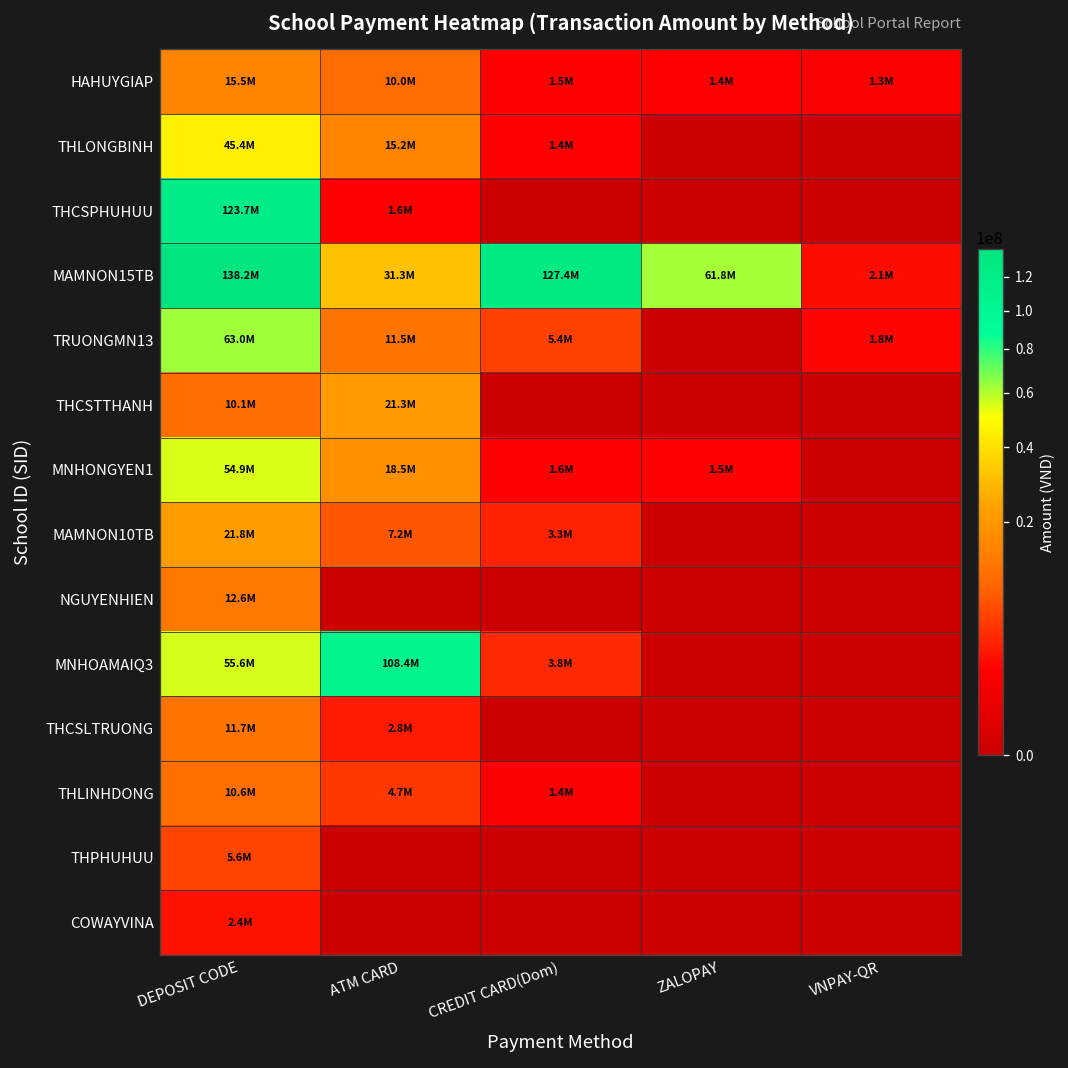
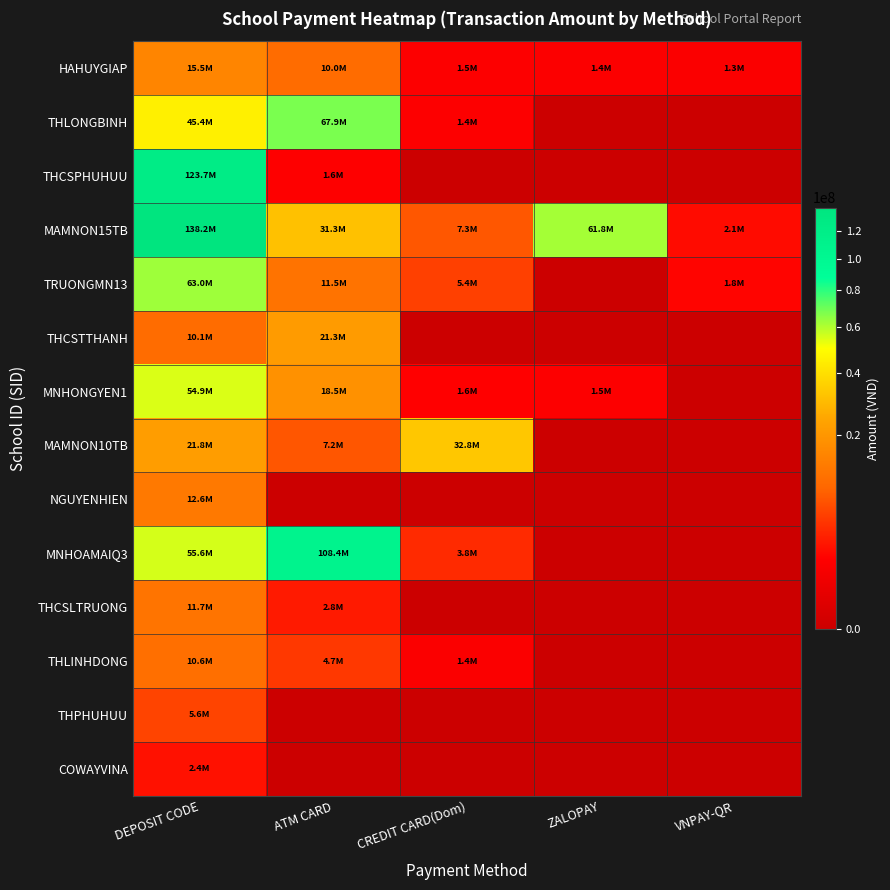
  {
    "HAHUYGIAP": {
      "DEPOSIT CODE": "15.5M",
      "ATM CARD": "10.0M",
      "CREDIT CARD(Dom)": "1.5M",
      "ZALOPAY": "1.4M",
      "VNPAY-QR": "1.3M"
    },
    "THLONGBINH": {
      "DEPOSIT CODE": "45.4M",
-     "ATM CARD": "15.2M",
+     "ATM CARD": "67.9M",
      "CREDIT CARD(Dom)": "1.4M"
    },
    "THCSPHUHUU": {
      "DEPOSIT CODE": "123.7M",
      "ATM CARD": "1.6M"
    },
    "MAMNON15TB": {
      "DEPOSIT CODE": "138.2M",
      "ATM CARD": "31.3M",
-     "CREDIT CARD(Dom)": "127.4M",
+     "CREDIT CARD(Dom)": "7.3M",
      "ZALOPAY": "61.8M",
      "VNPAY-QR": "2.1M"
    },
    "TRUONGMN13": {
      "DEPOSIT CODE": "63.0M",
      "ATM CARD": "11.5M",
      "CREDIT CARD(Dom)": "5.4M",
      "VNPAY-QR": "1.8M"
    },
    "THCSTTHANH": {
      "DEPOSIT CODE": "10.1M",
      "ATM CARD": "21.3M"
    },
    "MNHONGYEN1": {
      "DEPOSIT CODE": "54.9M",
      "ATM CARD": "18.5M",
      "CREDIT CARD(Dom)": "1.6M",
      "ZALOPAY": "1.5M"
    },
    "MAMNON10TB": {
      "DEPOSIT CODE": "21.8M",
      "ATM CARD": "7.2M",
-     "CREDIT CARD(Dom)": "3.3M"
+     "CREDIT CARD(Dom)": "32.8M"
    },
    "NGUYENHIEN": {
      "DEPOSIT CODE": "12.6M"
    },
    "MNHOAMAIQ3": {
      "DEPOSIT CODE": "55.6M",
      "ATM CARD": "108.4M",
      "CREDIT CARD(Dom)": "3.8M"
    },
    "THCSLTRUONG": {
      "DEPOSIT CODE": "11.7M",
      "ATM CARD": "2.8M"
    },
    "THLINHDONG": {
      "DEPOSIT CODE": "10.6M",
      "ATM CARD": "4.7M",
      "CREDIT CARD(Dom)": "1.4M"
    },
    "THPHUHUU": {
      "DEPOSIT CODE": "5.6M"
    },
    "COWAYVINA": {
      "DEPOSIT CODE": "2.4M"
    }
  }
